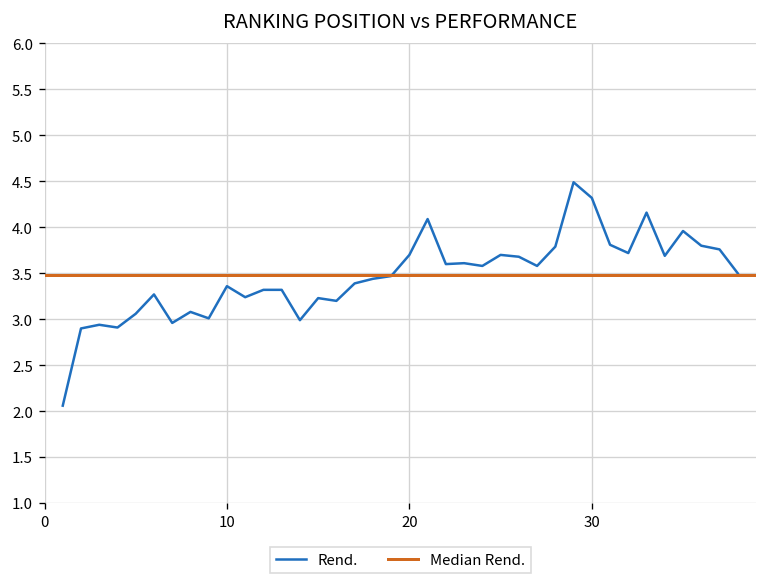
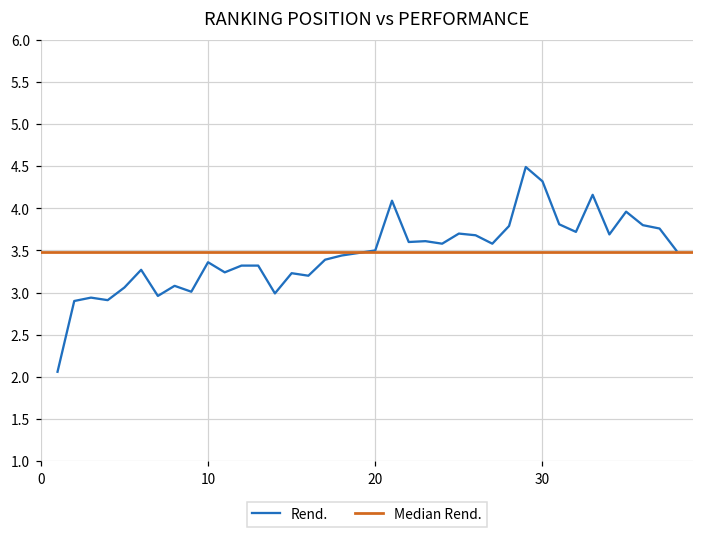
  {
    "10": 3.4,
-   "20": 3.7,
+   "20": 3.5,
    "30": 4.3
  }
